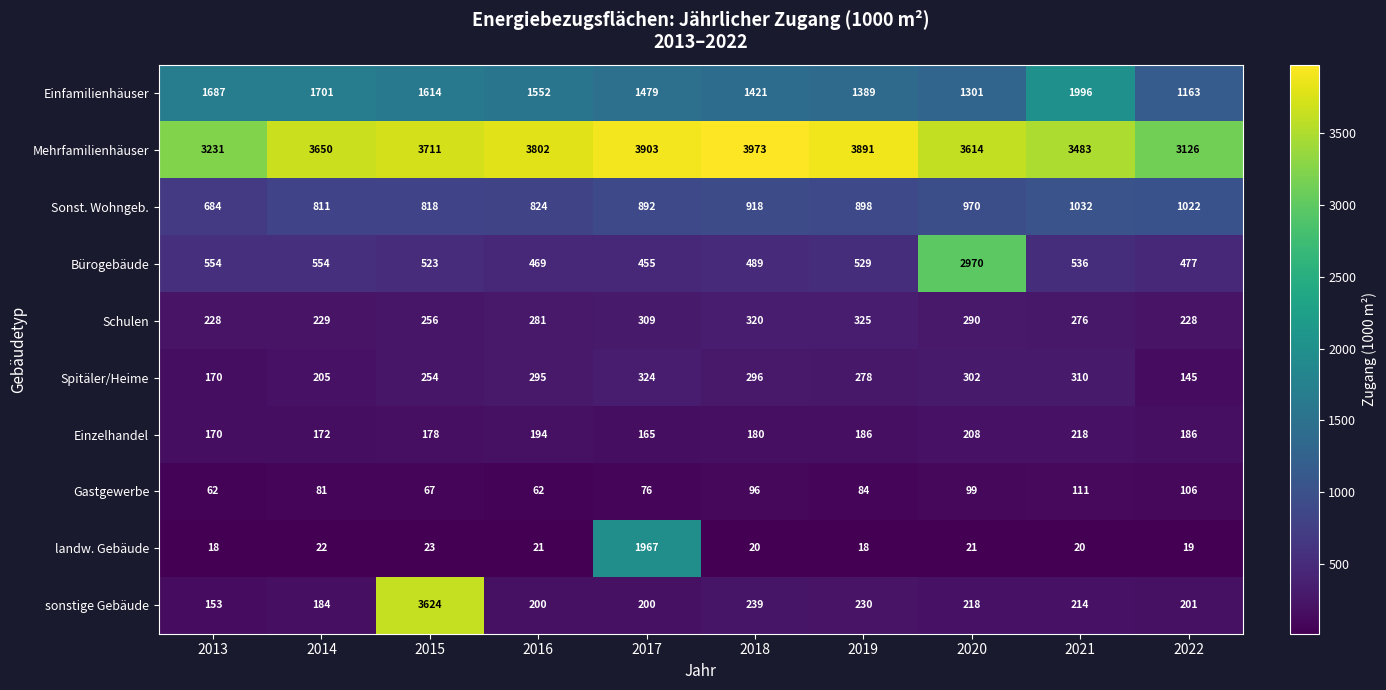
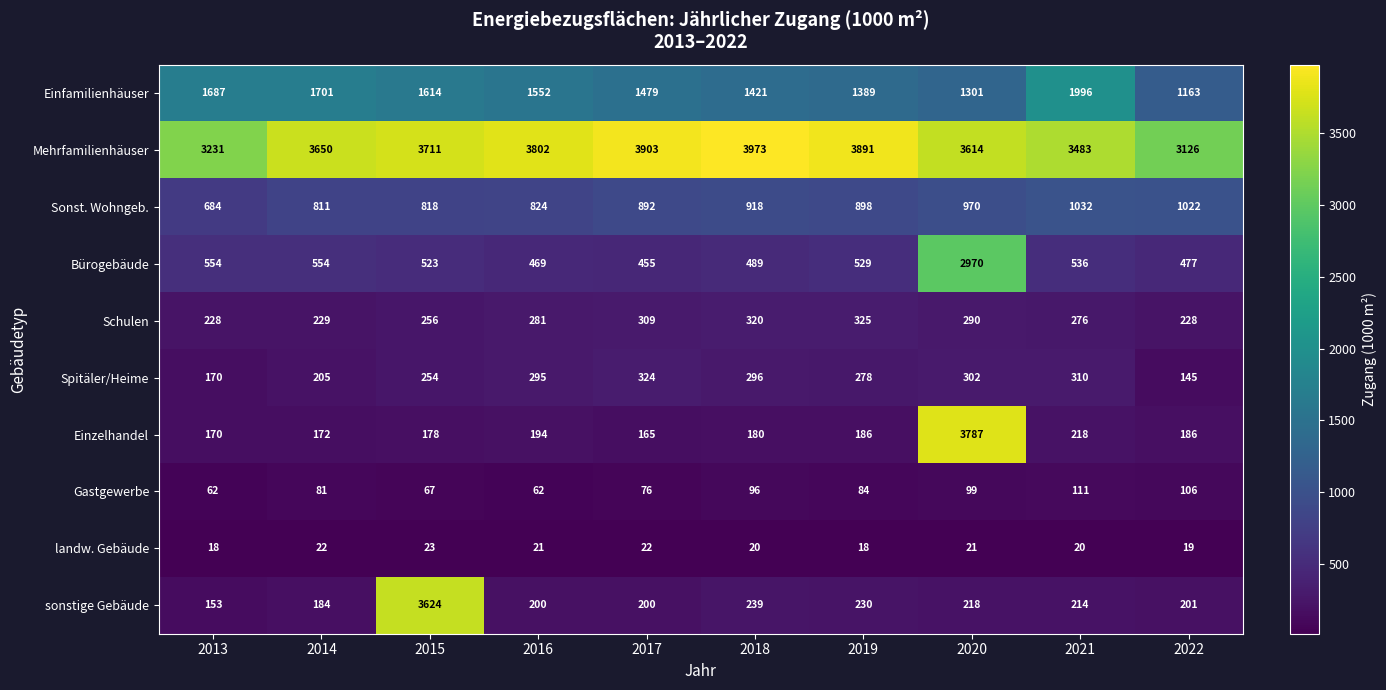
  {
    "Einfamilienhäuser": {
      "2013": 1687,
      "2014": 1701,
      "2015": 1614,
      "2016": 1552,
      "2017": 1479,
      "2018": 1421,
      "2019": 1389,
      "2020": 1301,
      "2021": 1996,
      "2022": 1163
    },
    "Mehrfamilienhäuser": {
      "2013": 3231,
      "2014": 3650,
      "2015": 3711,
      "2016": 3802,
      "2017": 3903,
      "2018": 3973,
      "2019": 3891,
      "2020": 3614,
      "2021": 3483,
      "2022": 3126
    },
    "Sonst. Wohngeb.": {
      "2013": 684,
      "2014": 811,
      "2015": 818,
      "2016": 824,
      "2017": 892,
      "2018": 918,
      "2019": 898,
      "2020": 970,
      "2021": 1032,
      "2022": 1022
    },
    "Bürogebäude": {
      "2013": 554,
      "2014": 554,
      "2015": 523,
      "2016": 469,
      "2017": 455,
      "2018": 489,
      "2019": 529,
      "2020": 2970,
      "2021": 536,
      "2022": 477
    },
    "Schulen": {
      "2013": 228,
      "2014": 229,
      "2015": 256,
      "2016": 281,
      "2017": 309,
      "2018": 320,
      "2019": 325,
      "2020": 290,
      "2021": 276,
      "2022": 228
    },
    "Spitäler/Heime": {
      "2013": 170,
      "2014": 205,
      "2015": 254,
      "2016": 295,
      "2017": 324,
      "2018": 296,
      "2019": 278,
      "2020": 302,
      "2021": 310,
      "2022": 145
    },
    "Einzelhandel": {
      "2013": 170,
      "2014": 172,
      "2015": 178,
      "2016": 194,
      "2017": 165,
      "2018": 180,
      "2019": 186,
-     "2020": 208,
+     "2020": 3787,
      "2021": 218,
      "2022": 186
    },
    "Gastgewerbe": {
      "2013": 62,
      "2014": 81,
      "2015": 67,
      "2016": 62,
      "2017": 76,
      "2018": 96,
      "2019": 84,
      "2020": 99,
      "2021": 111,
      "2022": 106
    },
    "landw. Gebäude": {
      "2013": 18,
      "2014": 22,
      "2015": 23,
      "2016": 21,
-     "2017": 1967,
+     "2017": 22,
      "2018": 20,
      "2019": 18,
      "2020": 21,
      "2021": 20,
      "2022": 19
    },
    "sonstige Gebäude": {
      "2013": 153,
      "2014": 184,
      "2015": 3624,
      "2016": 200,
      "2017": 200,
      "2018": 239,
      "2019": 230,
      "2020": 218,
      "2021": 214,
      "2022": 201
    }
  }
